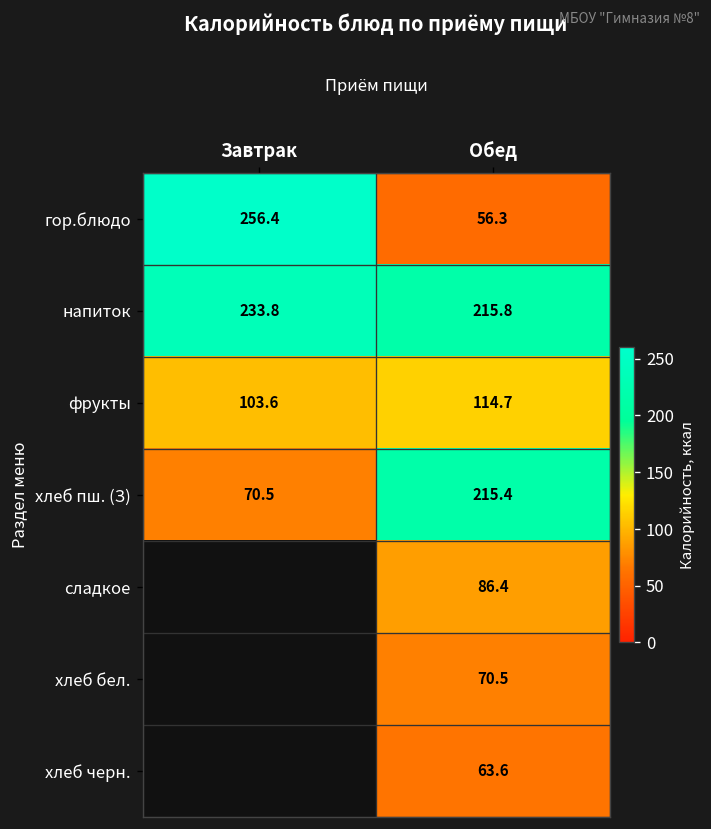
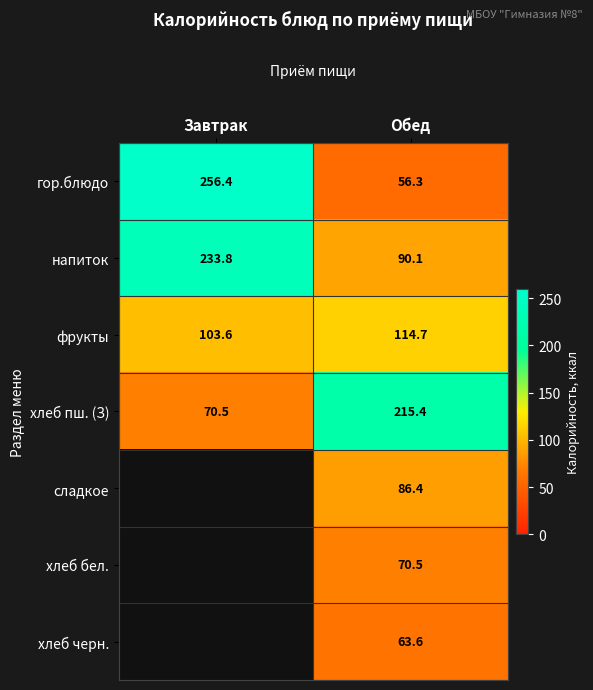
  {
    "гор.блюдо": {
      "Завтрак": 256.4,
      "Обед": 56.3
    },
    "напиток": {
      "Завтрак": 233.8,
-     "Обед": 215.8
+     "Обед": 90.1
    },
    "фрукты": {
      "Завтрак": 103.6,
      "Обед": 114.7
    },
    "хлеб пш. (З)": {
      "Завтрак": 70.5,
      "Обед": 215.4
    },
    "сладкое": {
      "Обед": 86.4
    },
    "хлеб бел.": {
      "Обед": 70.5
    },
    "хлеб черн.": {
      "Обед": 63.6
    }
  }
